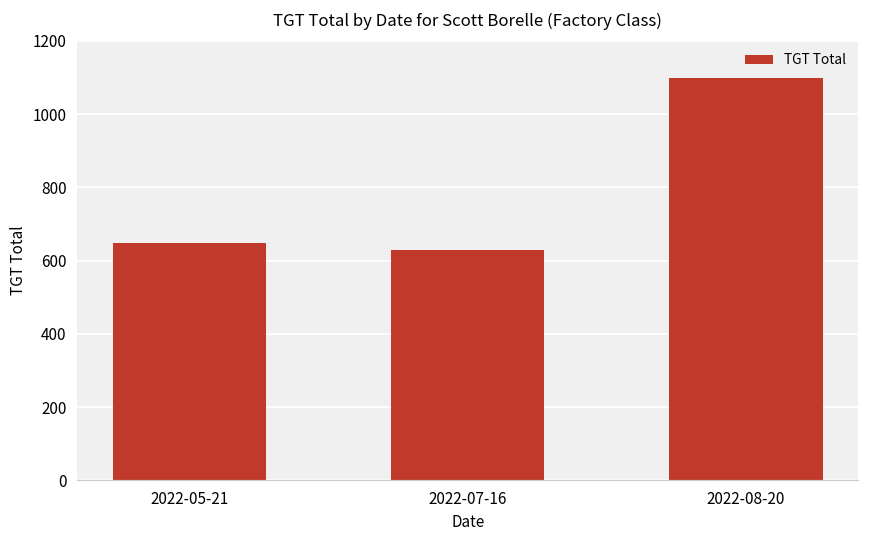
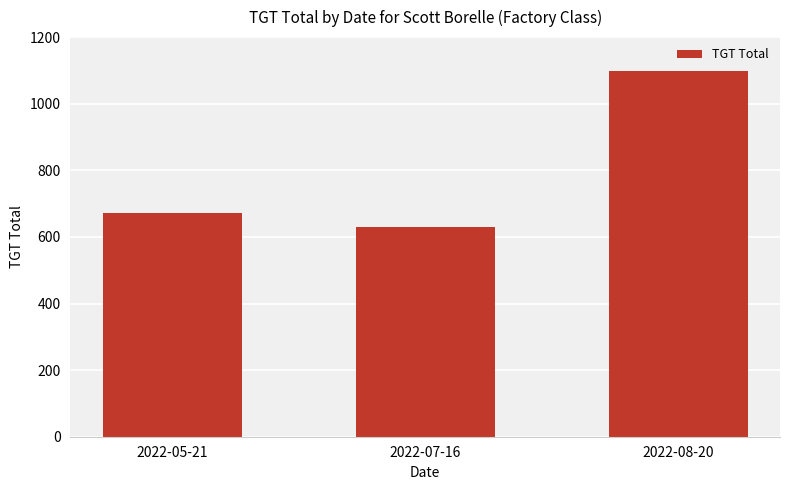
  {
-   "2022-05-21": 650,
+   "2022-05-21": 670,
    "2022-07-16": 630,
    "2022-08-20": 1100
  }
